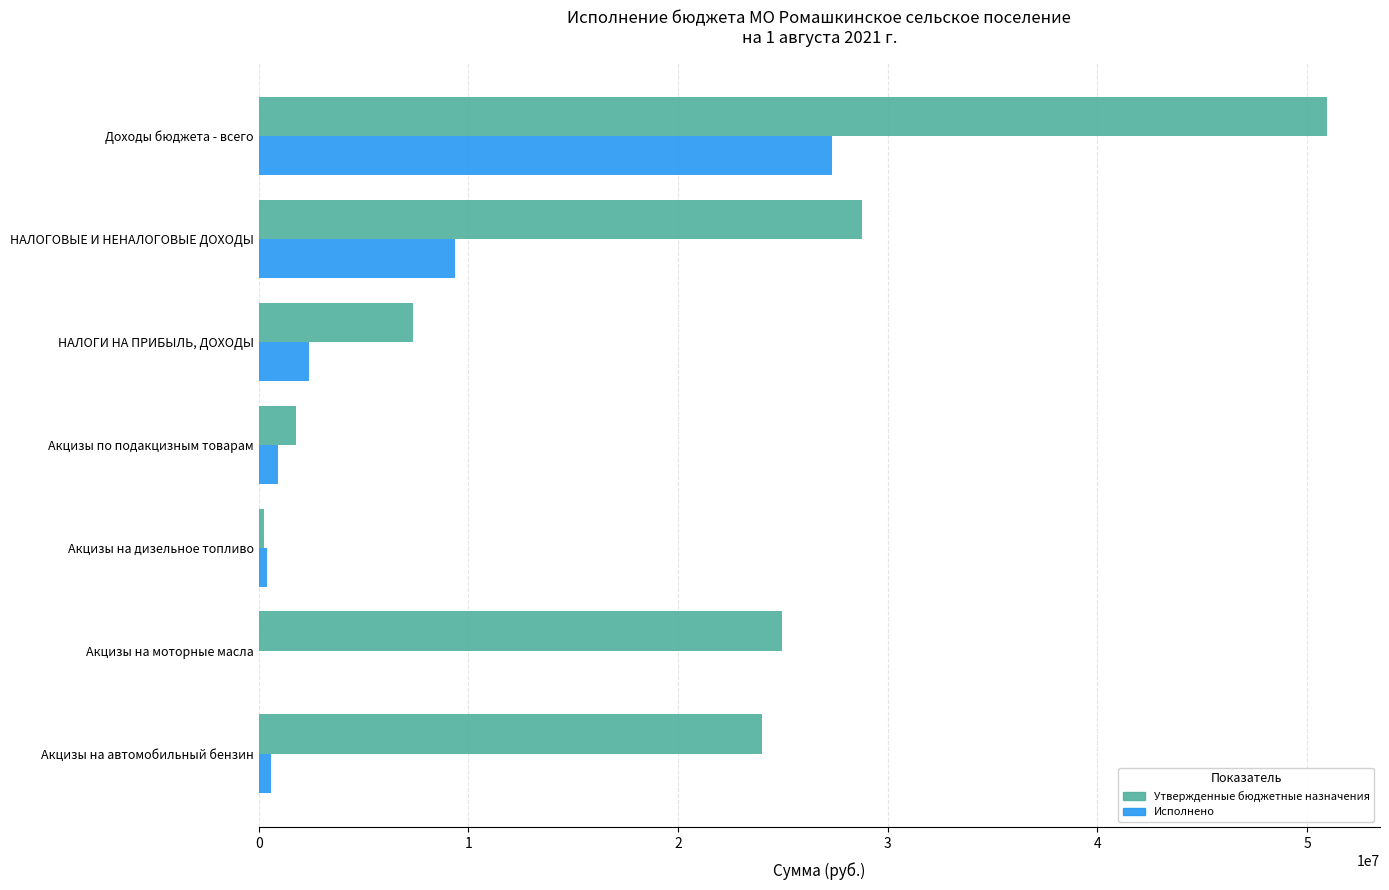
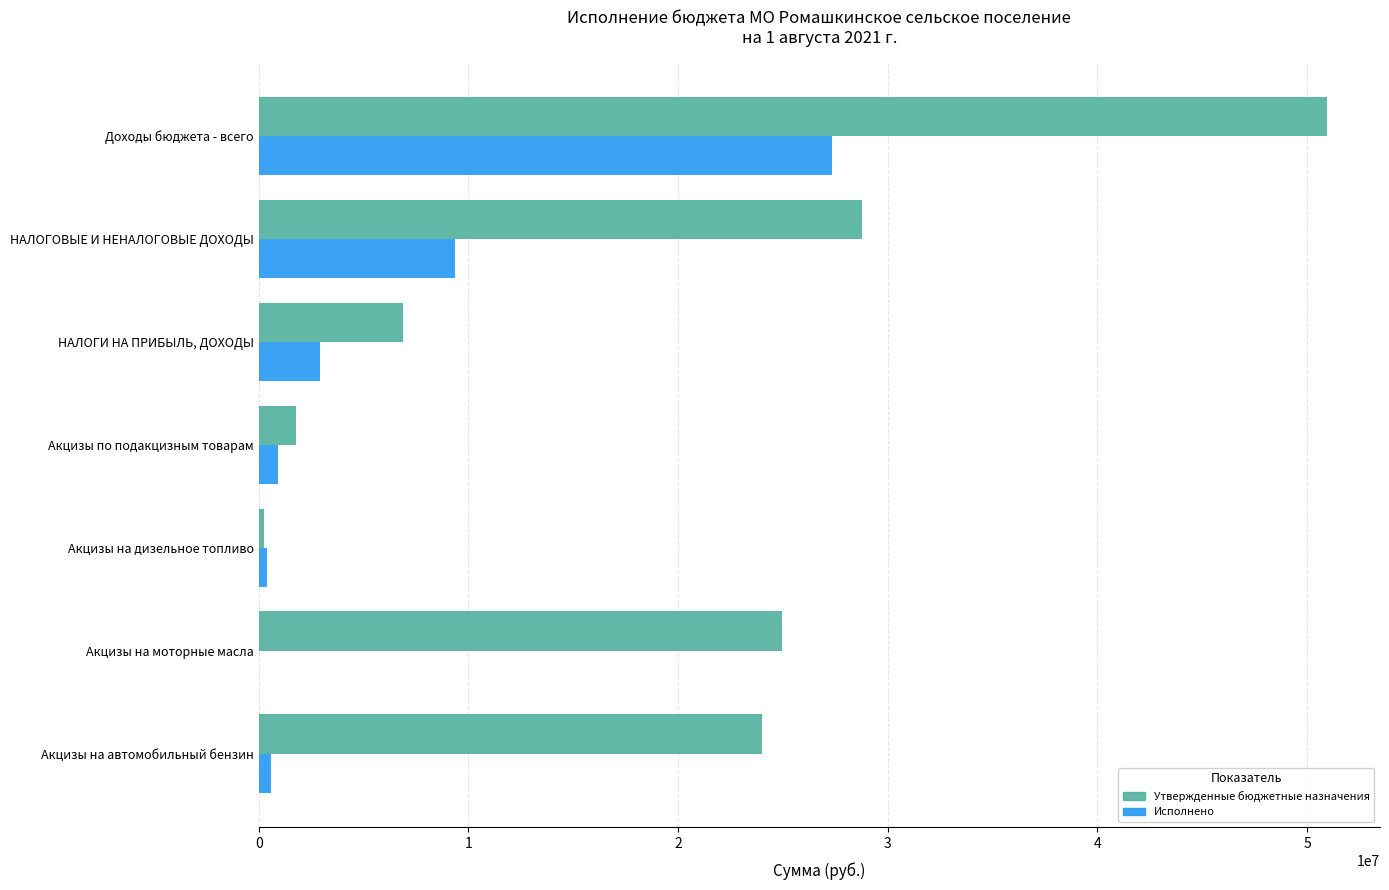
  {
    "Утвержденные бюджетные назначения": {
      "Доходы бюджета - всего": 50900000,
      "НАЛОГОВЫЕ И НЕНАЛОГОВЫЕ ДОХОДЫ": 28800000,
-     "НАЛОГИ НА ПРИБЫЛЬ, ДОХОДЫ": 7400000,
+     "НАЛОГИ НА ПРИБЫЛЬ, ДОХОДЫ": 6900000,
      "Акцизы по подакцизным товарам": 1800000,
      "Акцизы на дизельное топливо": 200000,
      "Акцизы на моторные масла": 25000000,
      "Акцизы на автомобильный бензин": 24000000
    },
    "Исполнено": {
      "Доходы бюджета - всего": 27300000,
      "НАЛОГОВЫЕ И НЕНАЛОГОВЫЕ ДОХОДЫ": 9400000,
-     "НАЛОГИ НА ПРИБЫЛЬ, ДОХОДЫ": 2400000,
+     "НАЛОГИ НА ПРИБЫЛЬ, ДОХОДЫ": 2900000,
      "Акцизы по подакцизным товарам": 900000,
      "Акцизы на дизельное топливо": 400000,
      "Акцизы на автомобильный бензин": 600000
    }
  }
